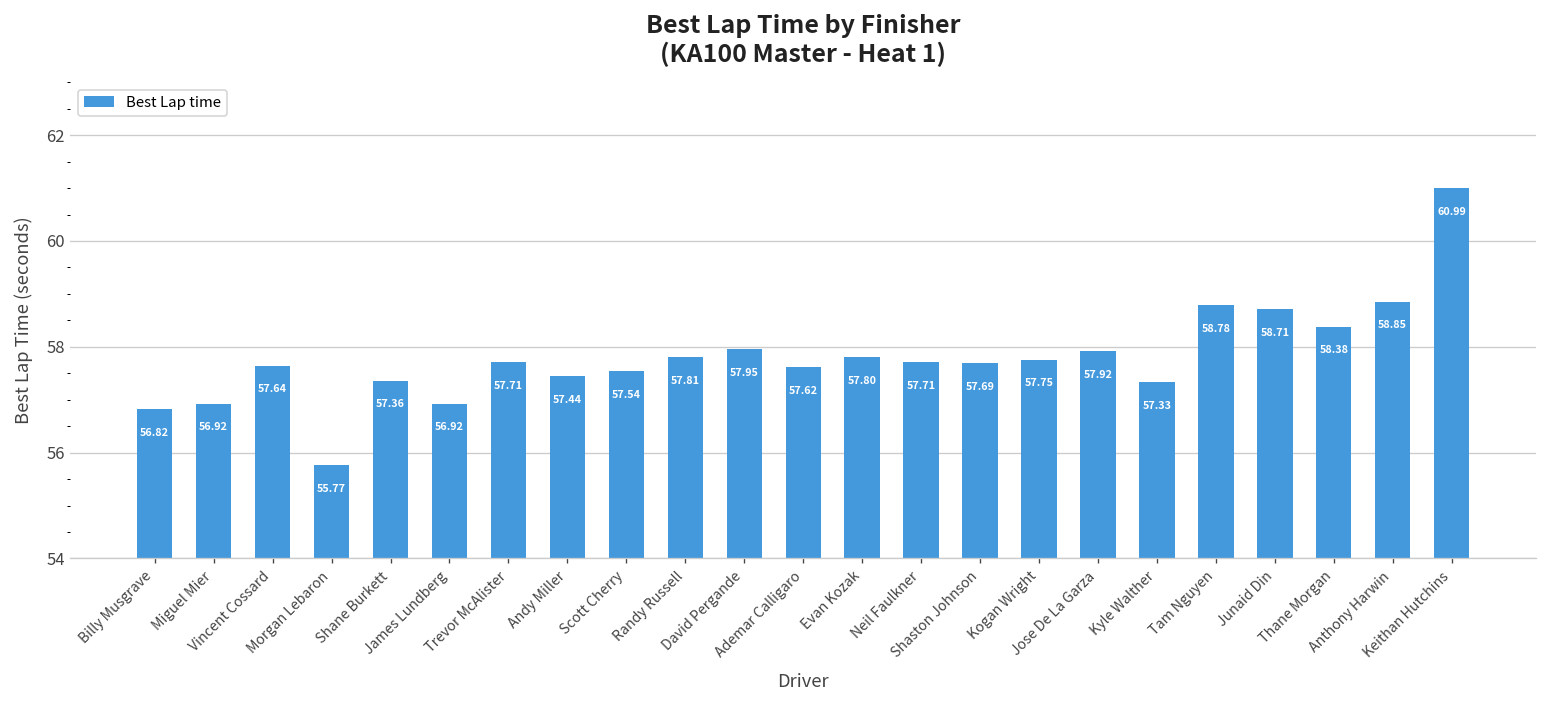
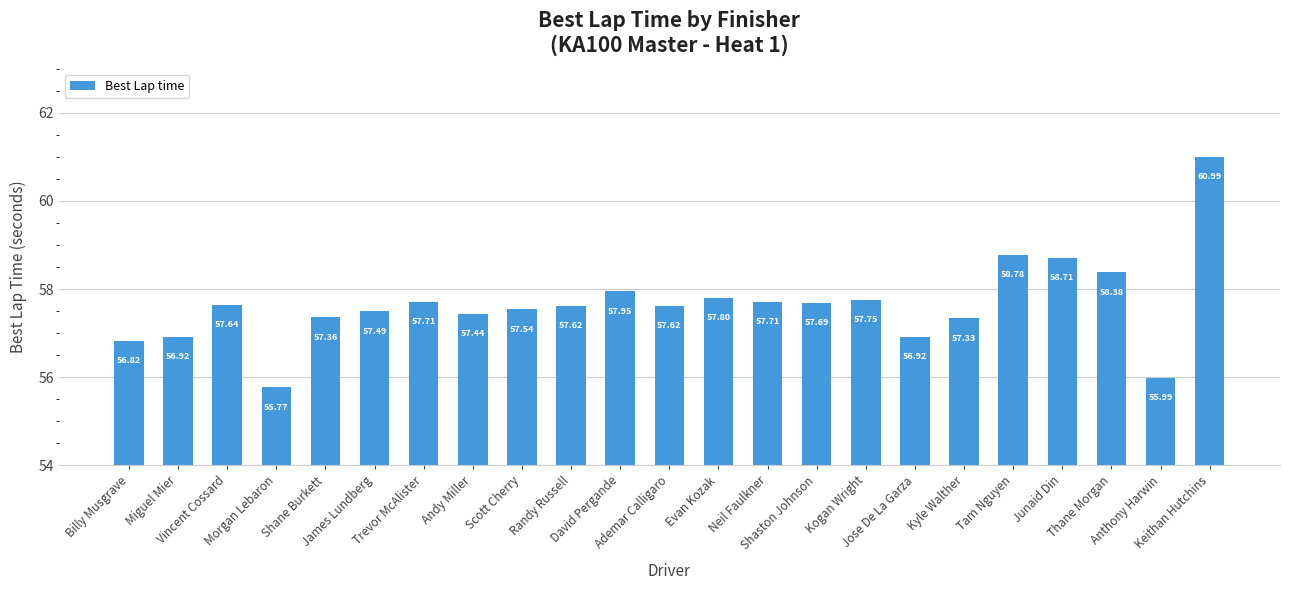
  {
    "Billy Musgrave": 56.82,
    "Miguel Mier": 56.92,
    "Vincent Cossard": 57.64,
    "Morgan Lebaron": 55.77,
    "Shane Burkett": 57.36,
-   "James Lundberg": 56.92,
+   "James Lundberg": 57.49,
    "Trevor McAlister": 57.71,
    "Andy Miller": 57.44,
    "Scott Cherry": 57.54,
-   "Randy Russell": 57.81,
+   "Randy Russell": 57.62,
    "David Pergande": 57.95,
    "Ademar Calligaro": 57.62,
    "Evan Kozak": 57.80,
    "Neil Faulkner": 57.71,
    "Shaston Johnson": 57.69,
    "Kogan Wright": 57.75,
-   "Jose De La Garza": 57.92,
+   "Jose De La Garza": 56.92,
    "Kyle Walther": 57.33,
    "Tam Nguyen": 58.78,
    "Junaid Din": 58.71,
    "Thane Morgan": 58.38,
-   "Anthony Harwin": 58.85,
+   "Anthony Harwin": 55.99,
    "Keithan Hutchins": 60.99
  }
